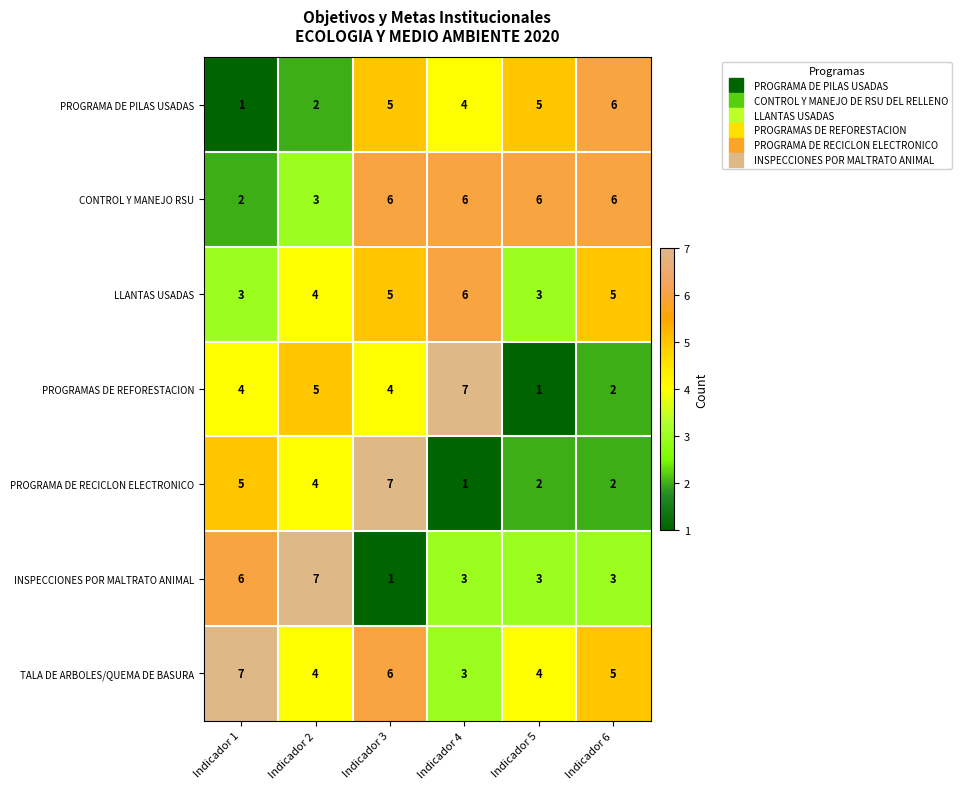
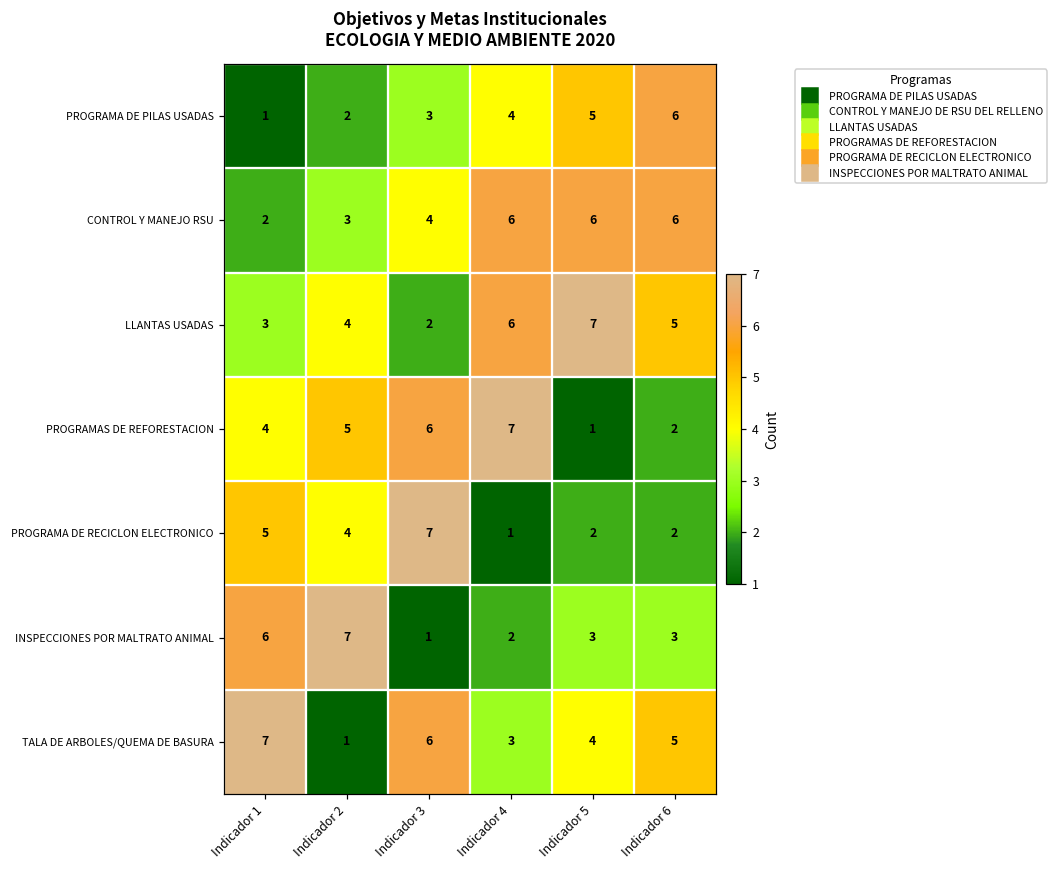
  {
    "PROGRAMA DE PILAS USADAS": {
      "Indicador 1": 1,
      "Indicador 2": 2,
-     "Indicador 3": 5,
+     "Indicador 3": 3,
      "Indicador 4": 4,
      "Indicador 5": 5,
      "Indicador 6": 6
    },
    "CONTROL Y MANEJO RSU": {
      "Indicador 1": 2,
      "Indicador 2": 3,
-     "Indicador 3": 6,
+     "Indicador 3": 4,
      "Indicador 4": 6,
      "Indicador 5": 6,
      "Indicador 6": 6
    },
    "LLANTAS USADAS": {
      "Indicador 1": 3,
      "Indicador 2": 4,
-     "Indicador 3": 5,
+     "Indicador 3": 2,
      "Indicador 4": 6,
-     "Indicador 5": 3,
+     "Indicador 5": 7,
      "Indicador 6": 5
    },
    "PROGRAMAS DE REFORESTACION": {
      "Indicador 1": 4,
      "Indicador 2": 5,
-     "Indicador 3": 4,
+     "Indicador 3": 6,
      "Indicador 4": 7,
      "Indicador 5": 1,
      "Indicador 6": 2
    },
    "PROGRAMA DE RECICLON ELECTRONICO": {
      "Indicador 1": 5,
      "Indicador 2": 4,
      "Indicador 3": 7,
      "Indicador 4": 1,
      "Indicador 5": 2,
      "Indicador 6": 2
    },
    "INSPECCIONES POR MALTRATO ANIMAL": {
      "Indicador 1": 6,
      "Indicador 2": 7,
      "Indicador 3": 1,
-     "Indicador 4": 3,
+     "Indicador 4": 2,
      "Indicador 5": 3,
      "Indicador 6": 3
    },
    "TALA DE ARBOLES/QUEMA DE BASURA": {
      "Indicador 1": 7,
-     "Indicador 2": 4,
+     "Indicador 2": 1,
      "Indicador 3": 6,
      "Indicador 4": 3,
      "Indicador 5": 4,
      "Indicador 6": 5
    }
  }
